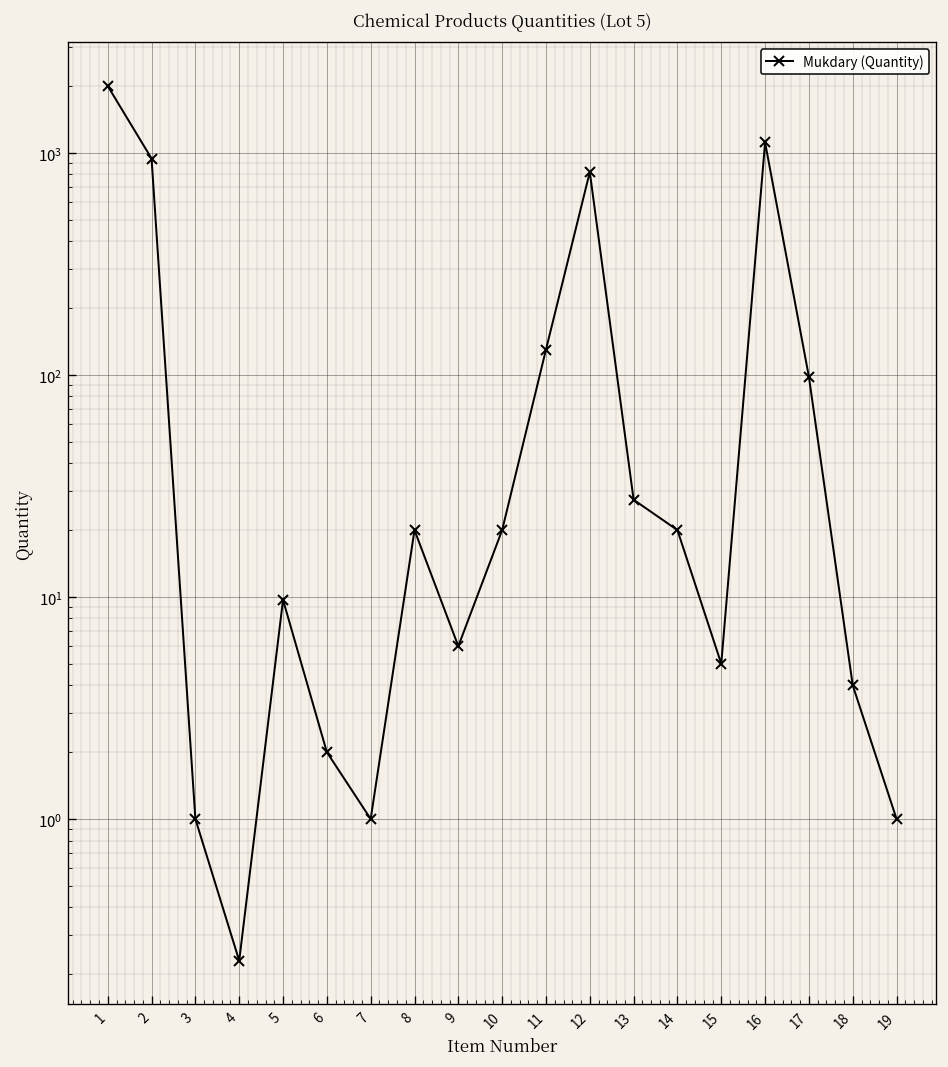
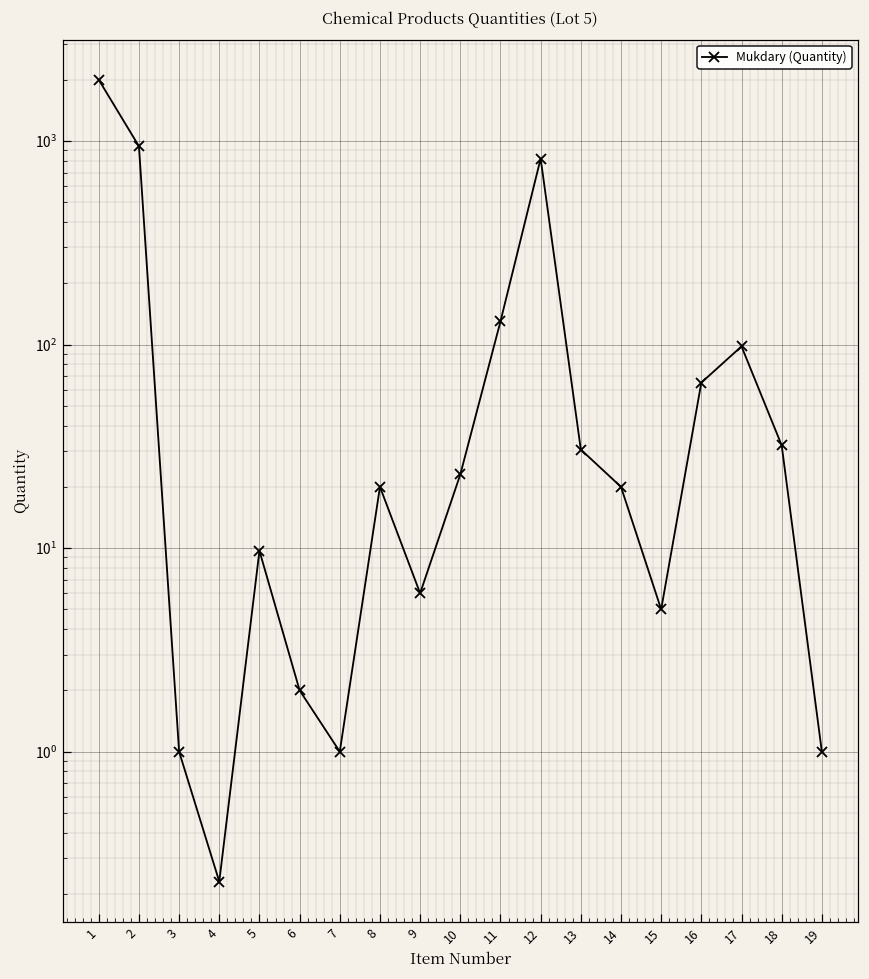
  {
    "1": 2000,
    "2": 900,
    "3": 1,
    "4": 0.23,
    "5": 10,
    "6": 2,
    "7": 1,
    "8": 20,
    "9": 6,
-   "10": 20,
+   "10": 23,
    "11": 130,
    "12": 800,
-   "13": 27,
+   "13": 31,
    "14": 20,
    "15": 5,
-   "16": 1100,
+   "16": 65,
    "17": 100,
-   "18": 4,
+   "18": 32,
    "19": 1
  }
